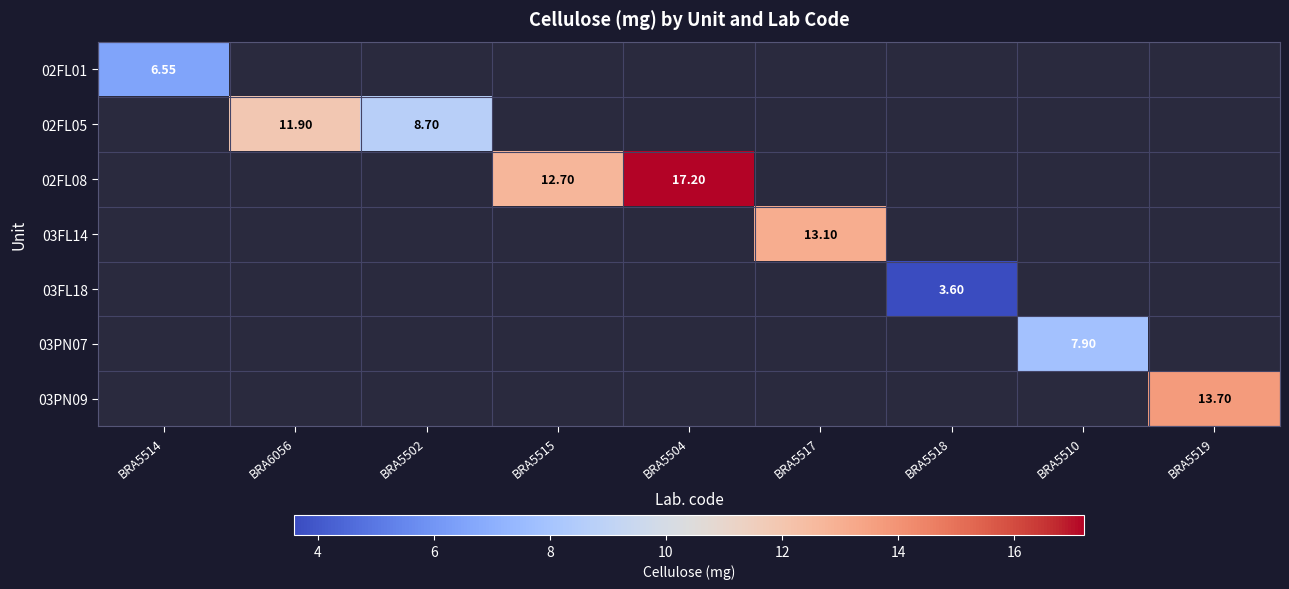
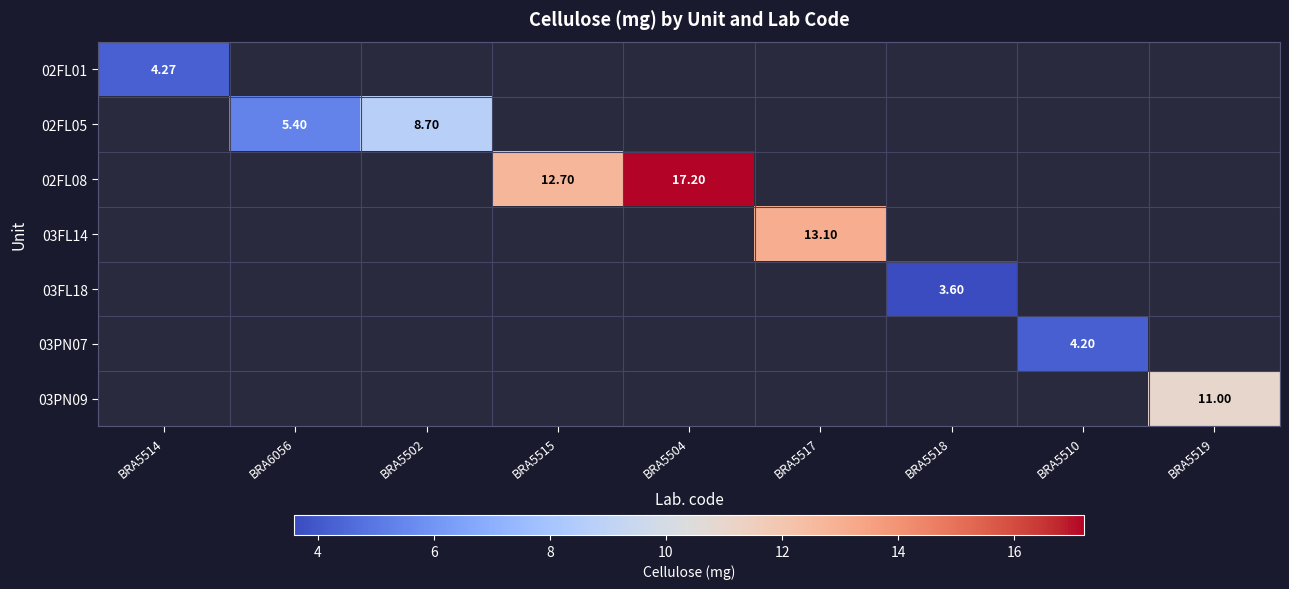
  {
    "02FL01": {
-     "BRA5514": 6.55
+     "BRA5514": 4.27
    },
    "02FL05": {
-     "BRA6056": 11.90,
+     "BRA6056": 5.40,
      "BRA5502": 8.70
    },
    "02FL08": {
      "BRA5515": 12.70,
      "BRA5504": 17.20
    },
    "03FL14": {
      "BRA5517": 13.10
    },
    "03FL18": {
      "BRA5518": 3.60
    },
    "03PN07": {
-     "BRA5510": 7.90
+     "BRA5510": 4.20
    },
    "03PN09": {
-     "BRA5519": 13.70
+     "BRA5519": 11.00
    }
  }
